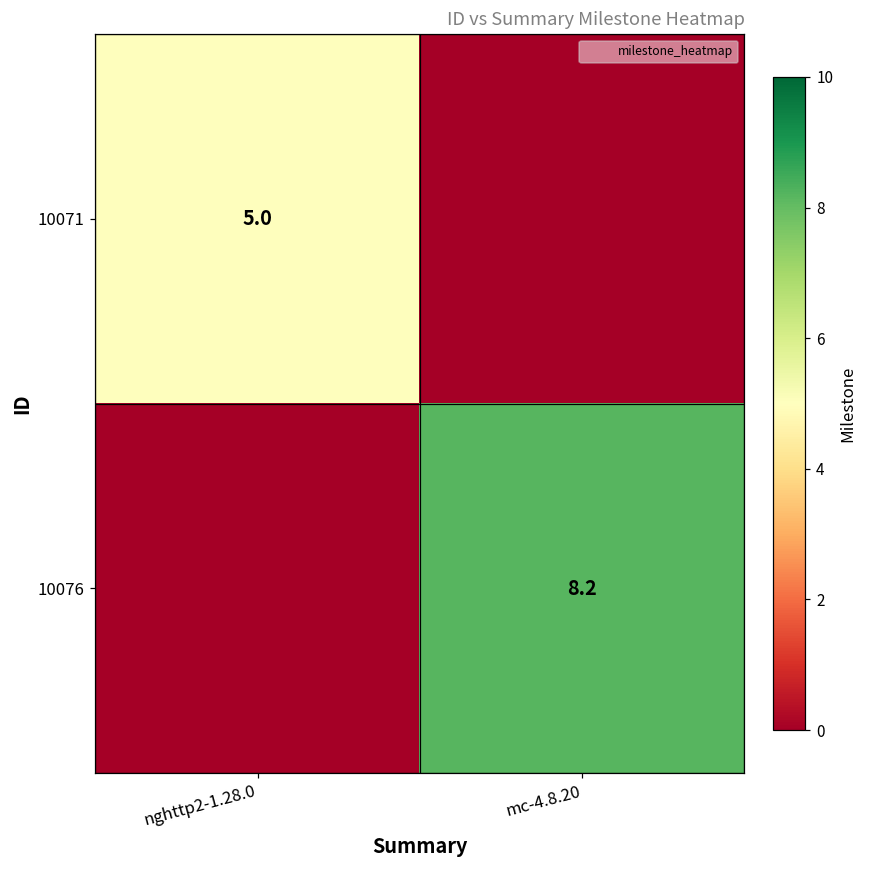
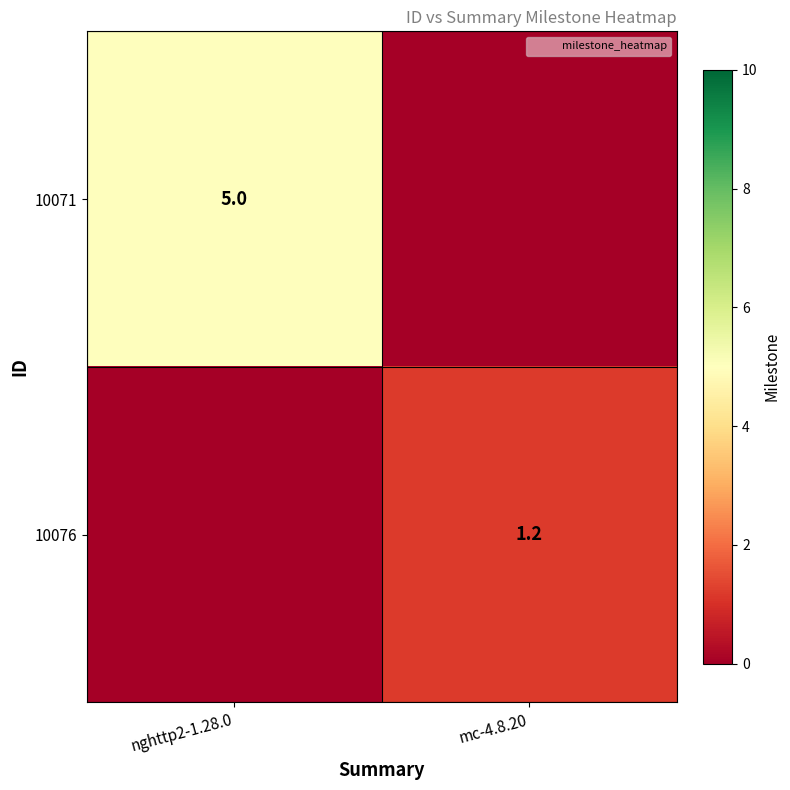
  {
    "10071": {
      "nghttp2-1.28.0": 5.0
    },
    "10076": {
-     "mc-4.8.20": 8.2
+     "mc-4.8.20": 1.2
    }
  }
